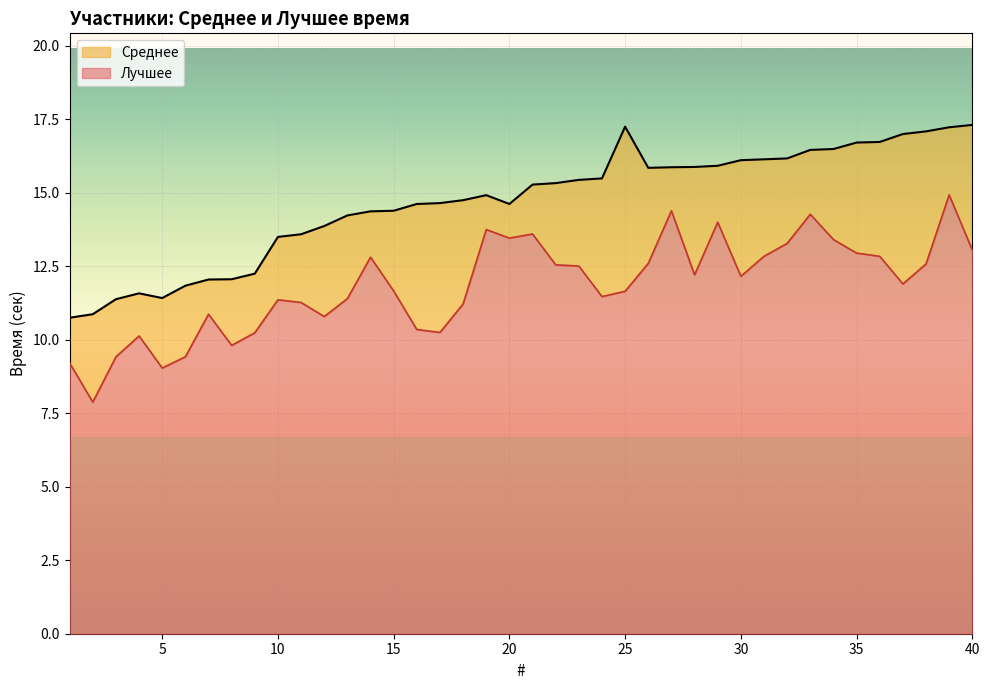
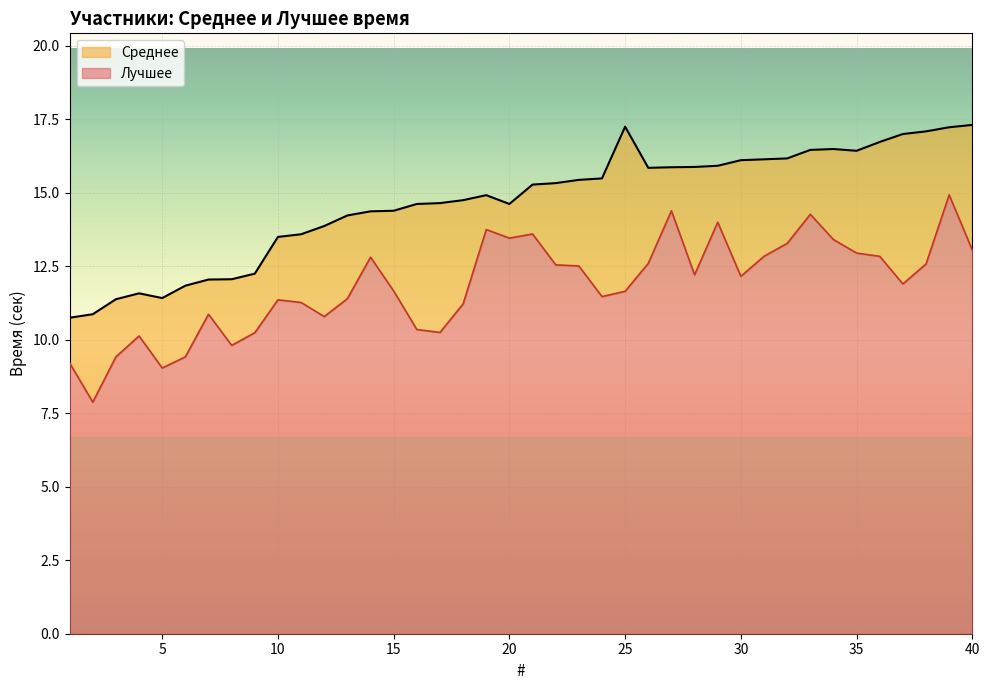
  {
    "Среднее": {
      "5": 11.4,
      "10": 13.5,
      "15": 14.4,
      "20": 14.6,
      "25": 17.3,
      "30": 16.1,
-     "35": 16.7,
+     "35": 16.4,
      "40": 17.3
    },
    "Лучшее": {
      "5": 9.0,
      "10": 11.4,
      "15": 11.7,
      "20": 13.5,
      "25": 11.7,
      "30": 12.2,
      "35": 13.0,
      "40": 13.1
    }
  }
